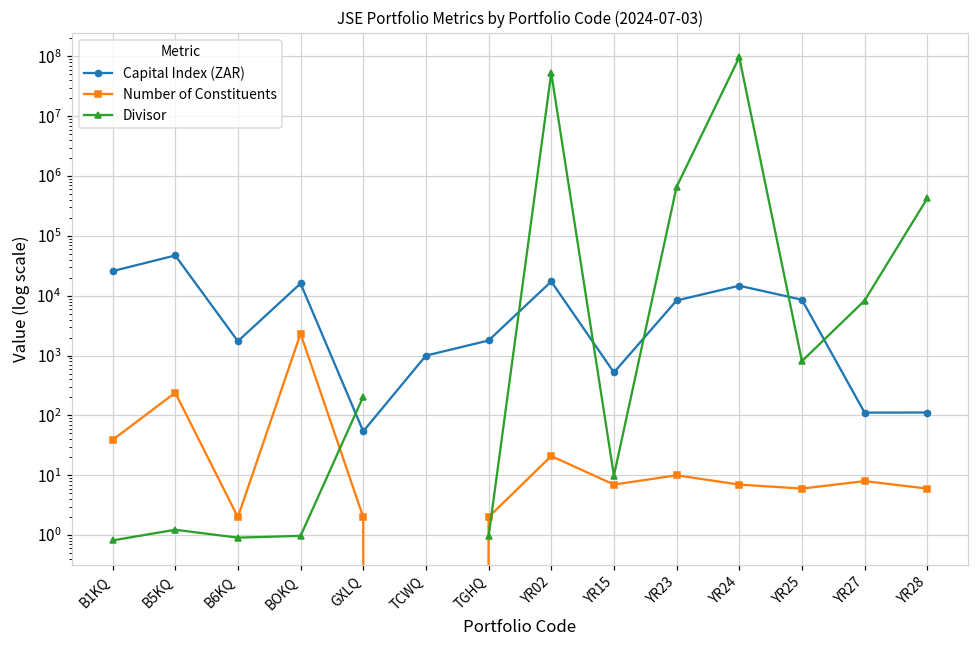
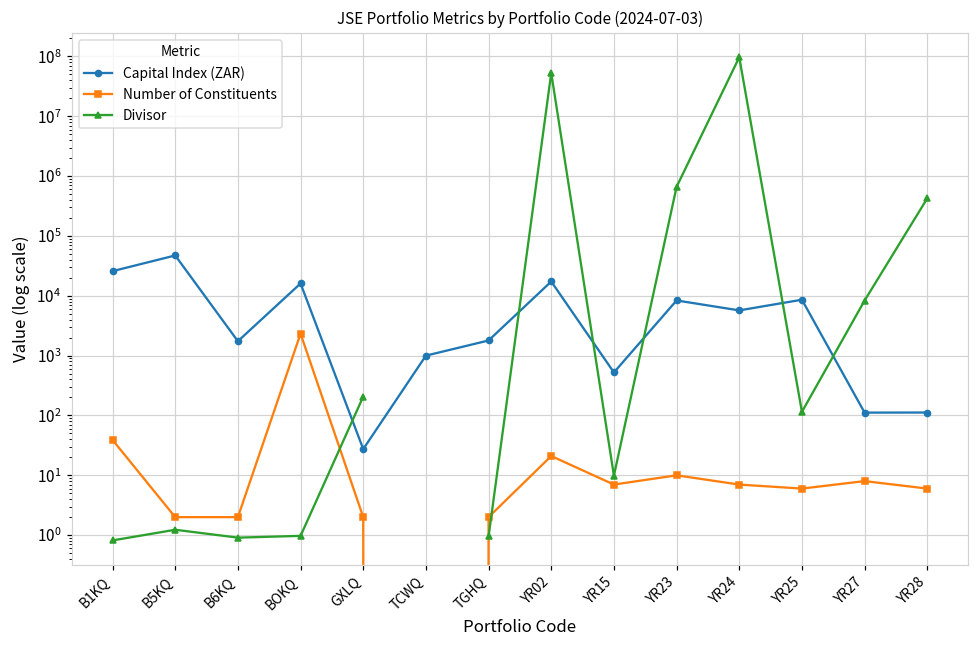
  {
    "Capital Index (ZAR)": {
      "B1KQ": 30000,
      "B5KQ": 50000,
      "B6KQ": 1700,
      "BOKQ": 16000,
-     "GXLQ": 50,
+     "GXLQ": 30,
      "TCWQ": 1000,
      "TGHQ": 1800,
      "YR02": 17000,
      "YR15": 500,
      "YR23": 8000,
-     "YR24": 15000,
+     "YR24": 6000,
      "YR25": 9000,
      "YR27": 110,
      "YR28": 110
    },
    "Number of Constituents": {
      "B1KQ": 40,
-     "B5KQ": 200,
+     "B5KQ": 2,
      "B6KQ": 2,
      "BOKQ": 2300,
      "GXLQ": 2,
      "TGHQ": 2,
      "YR02": 21,
      "YR15": 7,
      "YR23": 10,
      "YR24": 7,
      "YR25": 6,
      "YR27": 8,
      "YR28": 6
    },
    "Divisor": {
      "B1KQ": 0.8,
      "B5KQ": 1.2,
      "B6KQ": 1,
      "BOKQ": 1,
      "GXLQ": 210,
      "TGHQ": 1,
      "YR02": 50000000,
      "YR15": 10,
      "YR23": 700000,
      "YR24": 100000000,
-     "YR25": 800,
+     "YR25": 120,
      "YR27": 8000,
      "YR28": 400000
    }
  }
